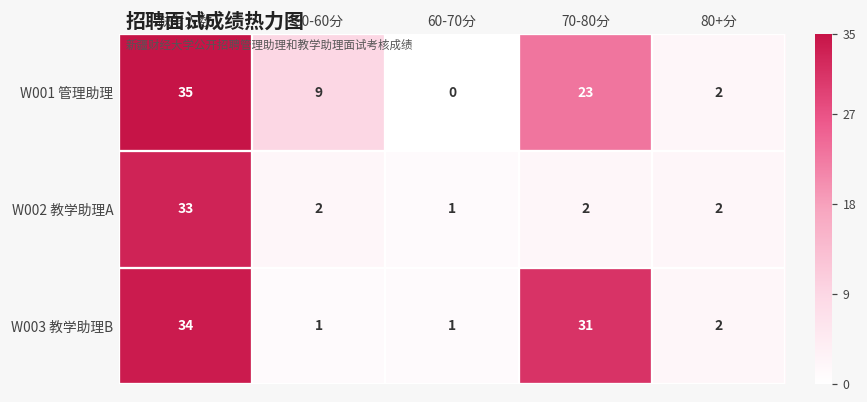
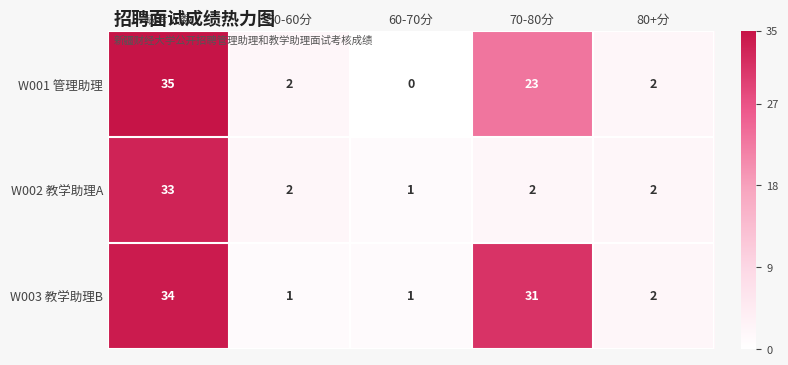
  {
    "W001 管理助理": {
-     "50-60分": 9,
+     "50-60分": 2,
      "60-70分": 0,
      "70-80分": 23,
      "80+分": 2
    },
    "W002 教学助理A": {
      "50-60分": 2,
      "60-70分": 1,
      "70-80分": 2,
      "80+分": 2
    },
    "W003 教学助理B": {
      "50-60分": 1,
      "60-70分": 1,
      "70-80分": 31,
      "80+分": 2
    }
  }
